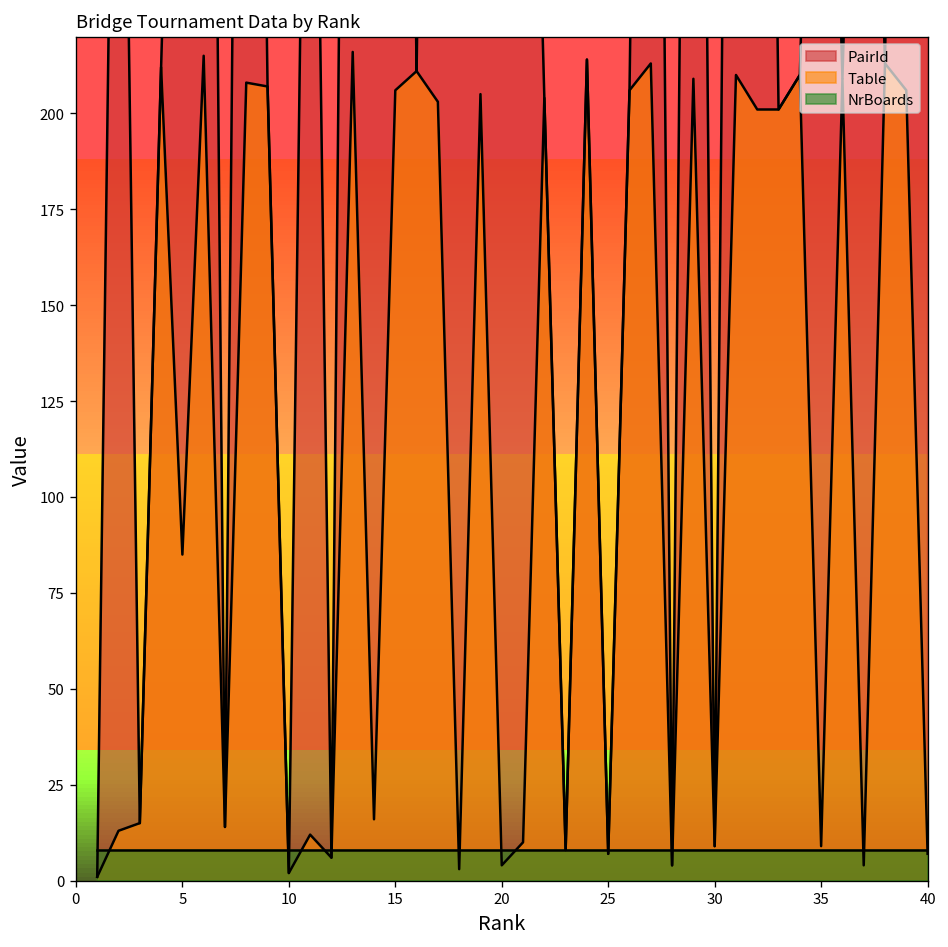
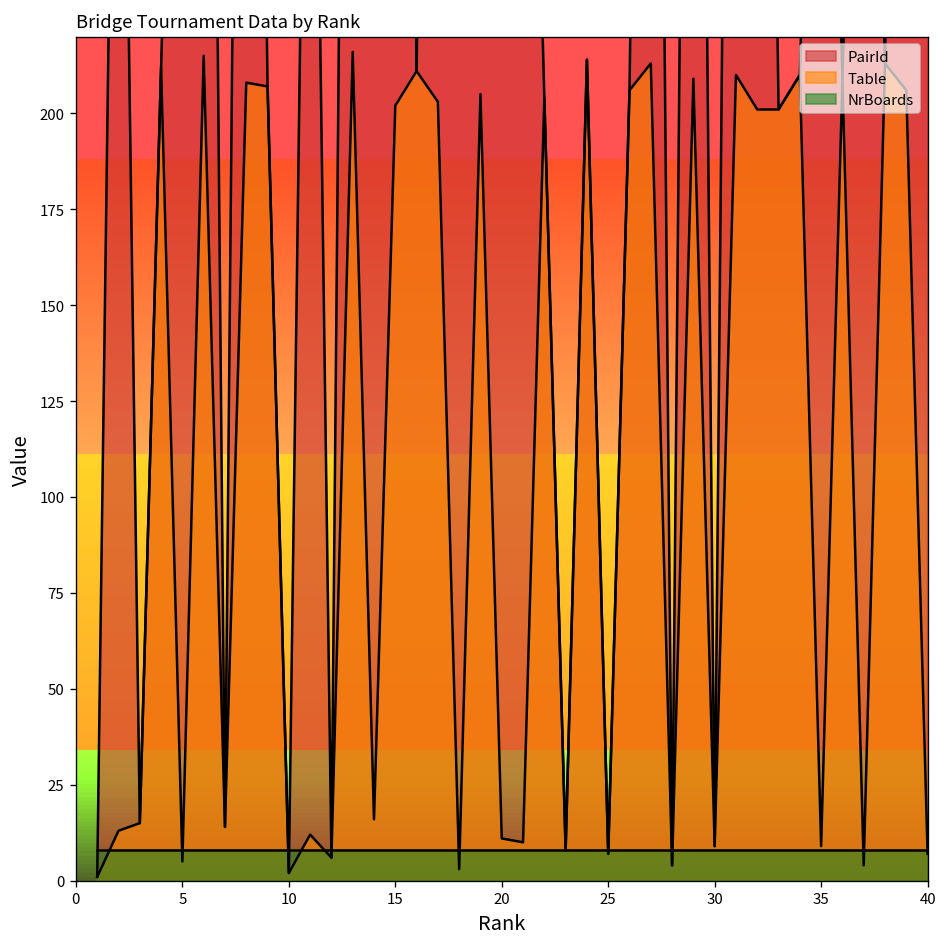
  {
    "Table": {
-     "5": 85,
-     "15": 206,
-     "20": 4,
+     "5": 5,
+     "15": 202,
+     "20": 11,
      "35": 9,
      "40": 7
    },
    "NrBoards": {
      "5": 8,
      "10": 8,
      "15": 8,
      "20": 8,
      "25": 8,
      "30": 8,
      "35": 8,
      "40": 8
    }
  }
